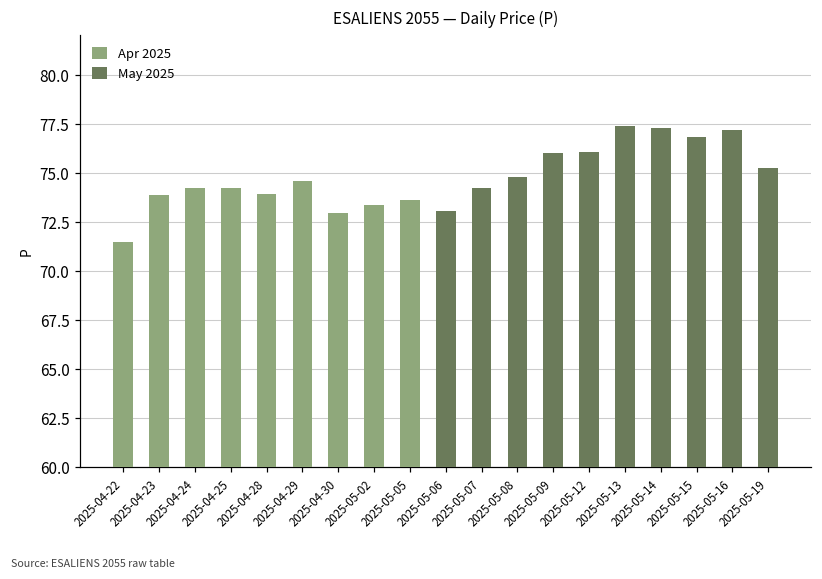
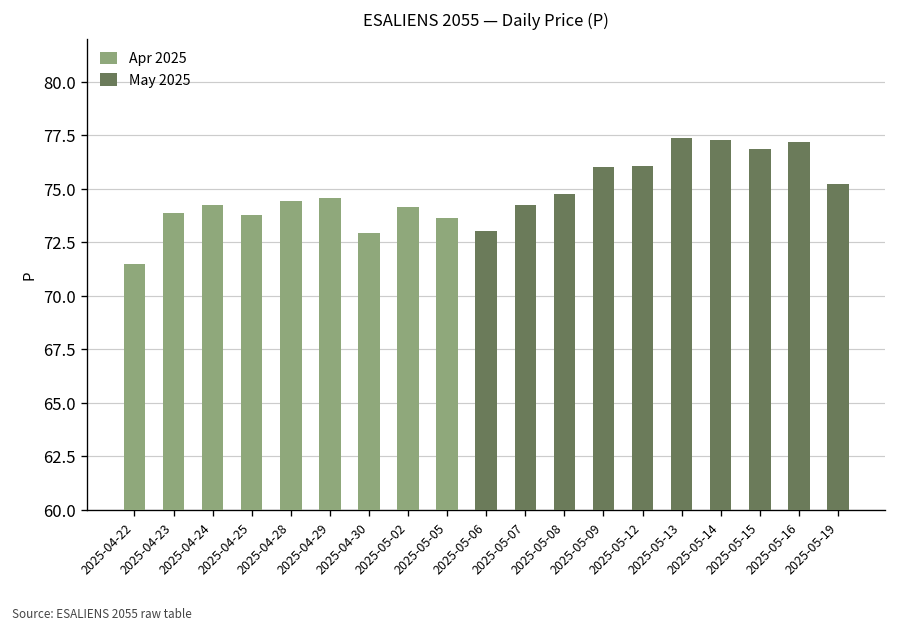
  {
    "Apr 2025": {
      "2025-04-22": 71.5,
      "2025-04-23": 73.9,
      "2025-04-24": 74.2,
-     "2025-04-25": 74.2,
-     "2025-04-28": 73.9,
+     "2025-04-25": 73.8,
+     "2025-04-28": 74.5,
      "2025-04-29": 74.6,
      "2025-04-30": 73.0,
-     "2025-05-02": 73.3,
+     "2025-05-02": 74.2,
      "2025-05-05": 73.6
    },
    "May 2025": {
      "2025-05-06": 73.1,
      "2025-05-07": 74.2,
      "2025-05-08": 74.8,
      "2025-05-09": 76.0,
      "2025-05-12": 76.1,
      "2025-05-13": 77.4,
      "2025-05-14": 77.3,
      "2025-05-15": 76.8,
      "2025-05-16": 77.2,
      "2025-05-19": 75.2
    }
  }
